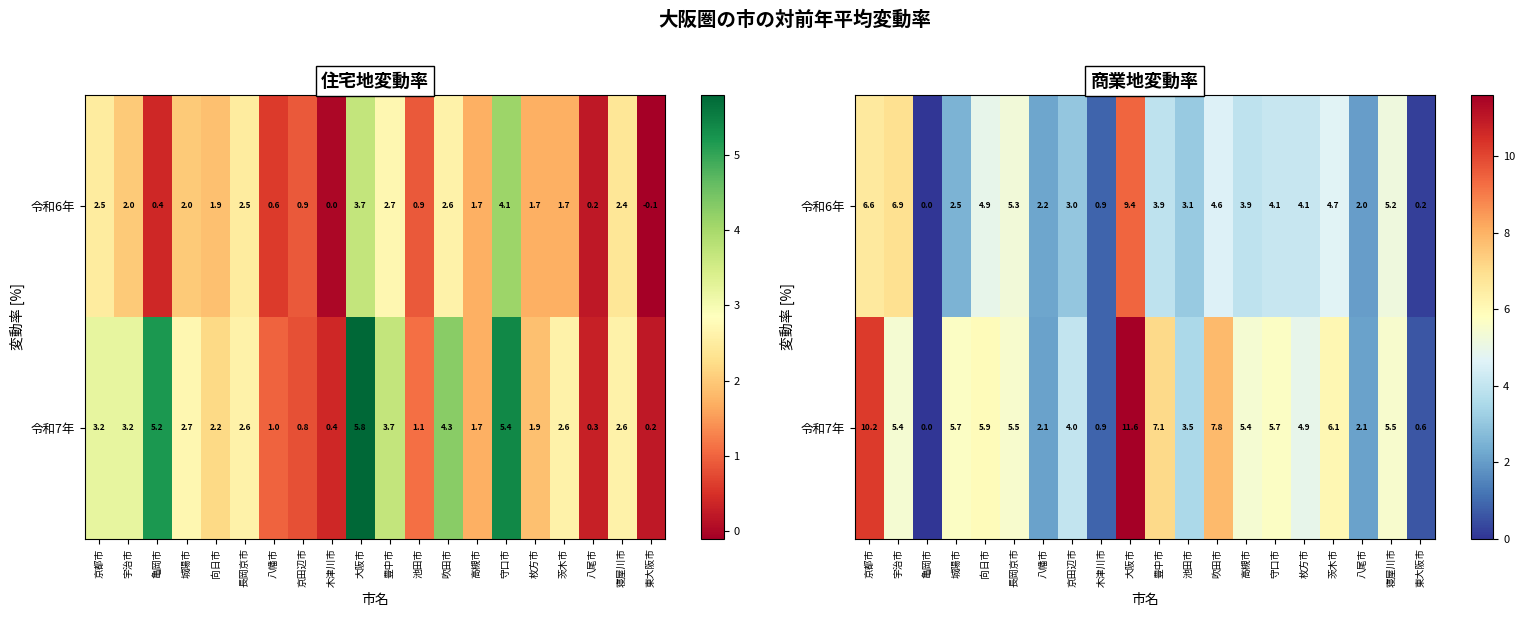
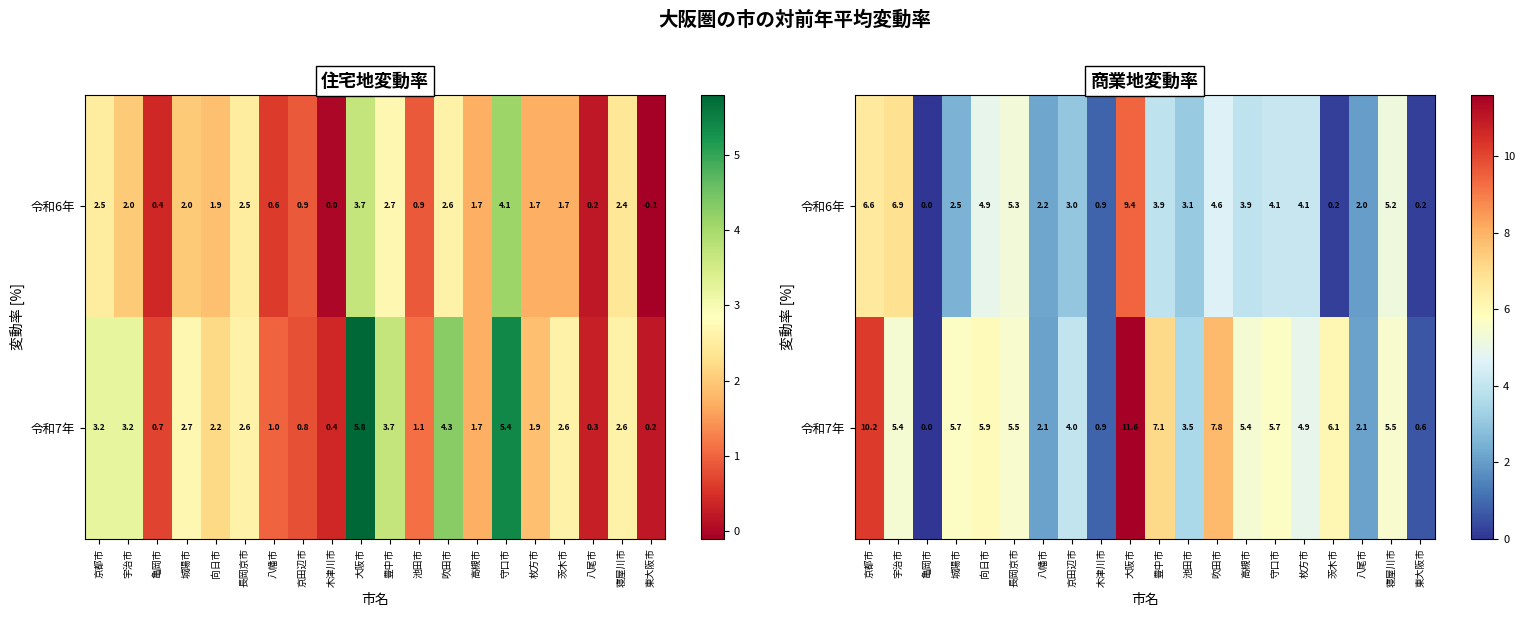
  {
    "住宅地変動率": {
      "令和6年": {
        "京都市": 2.5,
        "宇治市": 2.0,
        "亀岡市": 0.4,
        "城陽市": 2.0,
        "向日市": 1.9,
        "長岡京市": 2.5,
        "八幡市": 0.6,
        "京田辺市": 0.9,
        "木津川市": 0.0,
        "大阪市": 3.7,
        "豊中市": 2.7,
        "池田市": 0.9,
        "吹田市": 2.6,
        "高槻市": 1.7,
        "守口市": 4.1,
        "枚方市": 1.7,
        "茨木市": 1.7,
        "八尾市": 0.2,
        "寝屋川市": 2.4,
        "東大阪市": -0.1
      },
      "令和7年": {
        "京都市": 3.2,
        "宇治市": 3.2,
-       "亀岡市": 5.2,
+       "亀岡市": 0.7,
        "城陽市": 2.7,
        "向日市": 2.2,
        "長岡京市": 2.6,
        "八幡市": 1.0,
        "京田辺市": 0.8,
        "木津川市": 0.4,
        "大阪市": 5.8,
        "豊中市": 3.7,
        "池田市": 1.1,
        "吹田市": 4.3,
        "高槻市": 1.7,
        "守口市": 5.4,
        "枚方市": 1.9,
        "茨木市": 2.6,
        "八尾市": 0.3,
        "寝屋川市": 2.6,
        "東大阪市": 0.2
      }
    },
    "商業地変動率": {
      "令和6年": {
        "京都市": 6.6,
        "宇治市": 6.9,
        "亀岡市": 0.0,
        "城陽市": 2.5,
        "向日市": 4.9,
        "長岡京市": 5.3,
        "八幡市": 2.2,
        "京田辺市": 3.0,
        "木津川市": 0.9,
        "大阪市": 9.4,
        "豊中市": 3.9,
        "池田市": 3.1,
        "吹田市": 4.6,
        "高槻市": 3.9,
        "守口市": 4.1,
        "枚方市": 4.1,
-       "茨木市": 4.7,
+       "茨木市": 0.2,
        "八尾市": 2.0,
        "寝屋川市": 5.2,
        "東大阪市": 0.2
      },
      "令和7年": {
        "京都市": 10.2,
        "宇治市": 5.4,
        "亀岡市": 0.0,
        "城陽市": 5.7,
        "向日市": 5.9,
        "長岡京市": 5.5,
        "八幡市": 2.1,
        "京田辺市": 4.0,
        "木津川市": 0.9,
        "大阪市": 11.6,
        "豊中市": 7.1,
        "池田市": 3.5,
        "吹田市": 7.8,
        "高槻市": 5.4,
        "守口市": 5.7,
        "枚方市": 4.9,
        "茨木市": 6.1,
        "八尾市": 2.1,
        "寝屋川市": 5.5,
        "東大阪市": 0.6
      }
    }
  }
